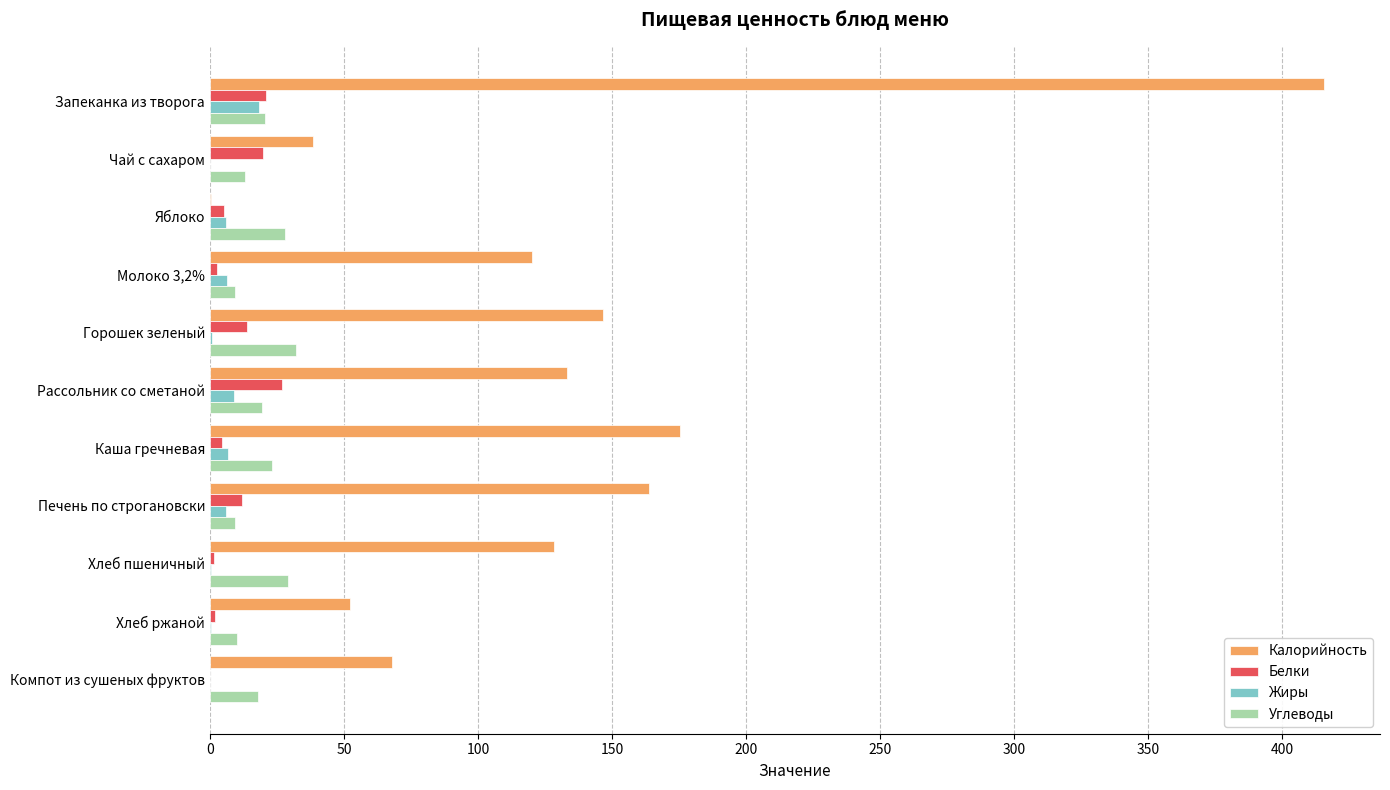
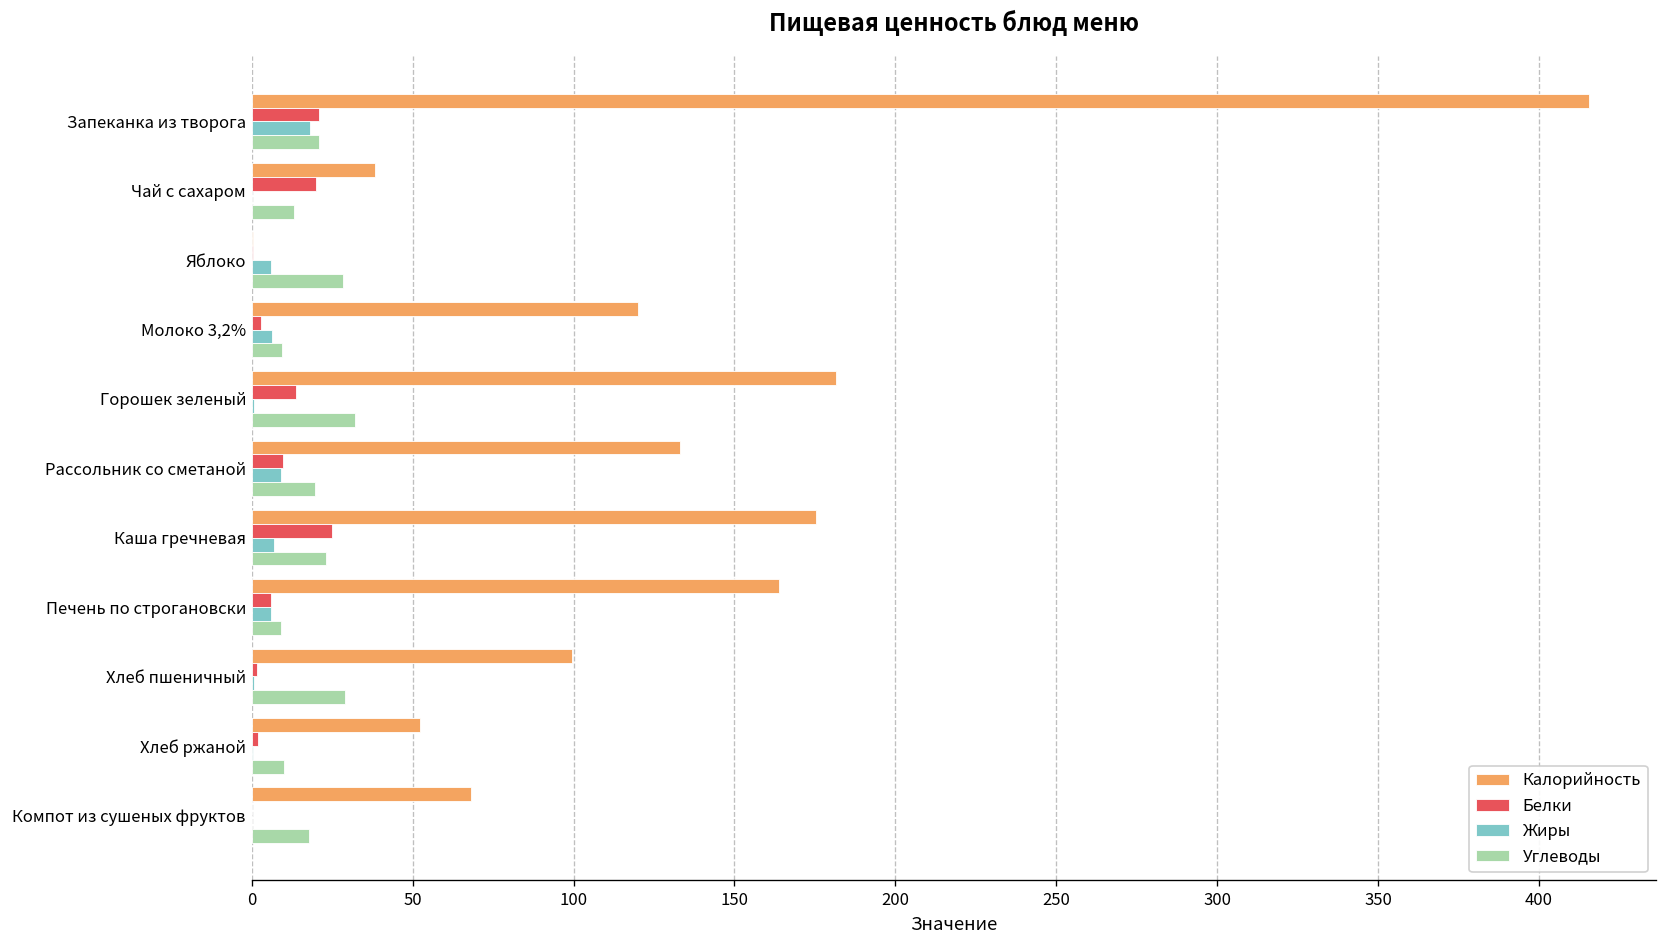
  {
    "Калорийность": {
      "Запеканка из творога": 416,
      "Чай с сахаром": 38,
      "Молоко 3,2%": 120,
-     "Горошек зеленый": 146,
+     "Горошек зеленый": 182,
      "Рассольник со сметаной": 133,
      "Каша гречневая": 175,
      "Печень по строгановски": 164,
-     "Хлеб пшеничный": 128,
+     "Хлеб пшеничный": 99,
      "Хлеб ржаной": 52,
      "Компот из сушеных фруктов": 68
    },
    "Белки": {
      "Запеканка из творога": 21,
      "Чай с сахаром": 20,
-     "Яблоко": 5,
+     "Яблоко": 0,
      "Молоко 3,2%": 3,
      "Горошек зеленый": 14,
-     "Рассольник со сметаной": 27,
-     "Каша гречневая": 4,
-     "Печень по строгановски": 12,
+     "Рассольник со сметаной": 10,
+     "Каша гречневая": 25,
+     "Печень по строгановски": 6,
      "Хлеб пшеничный": 2,
      "Хлеб ржаной": 2
    }
  }
